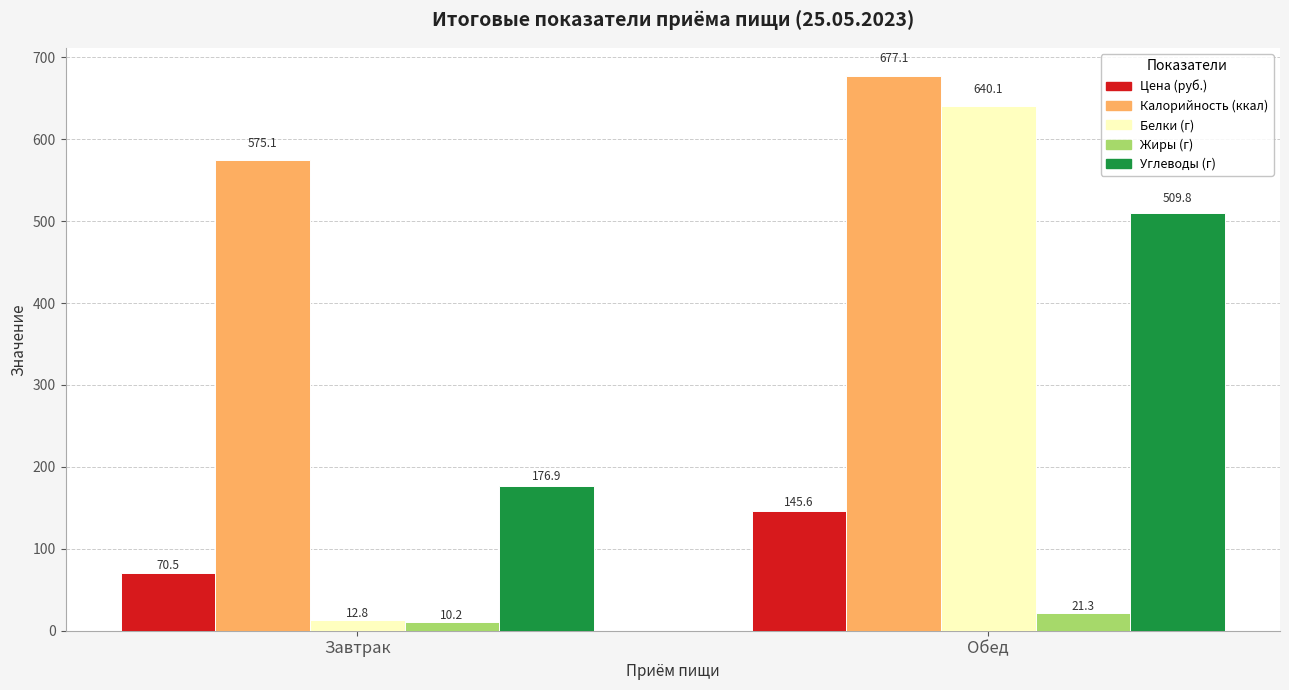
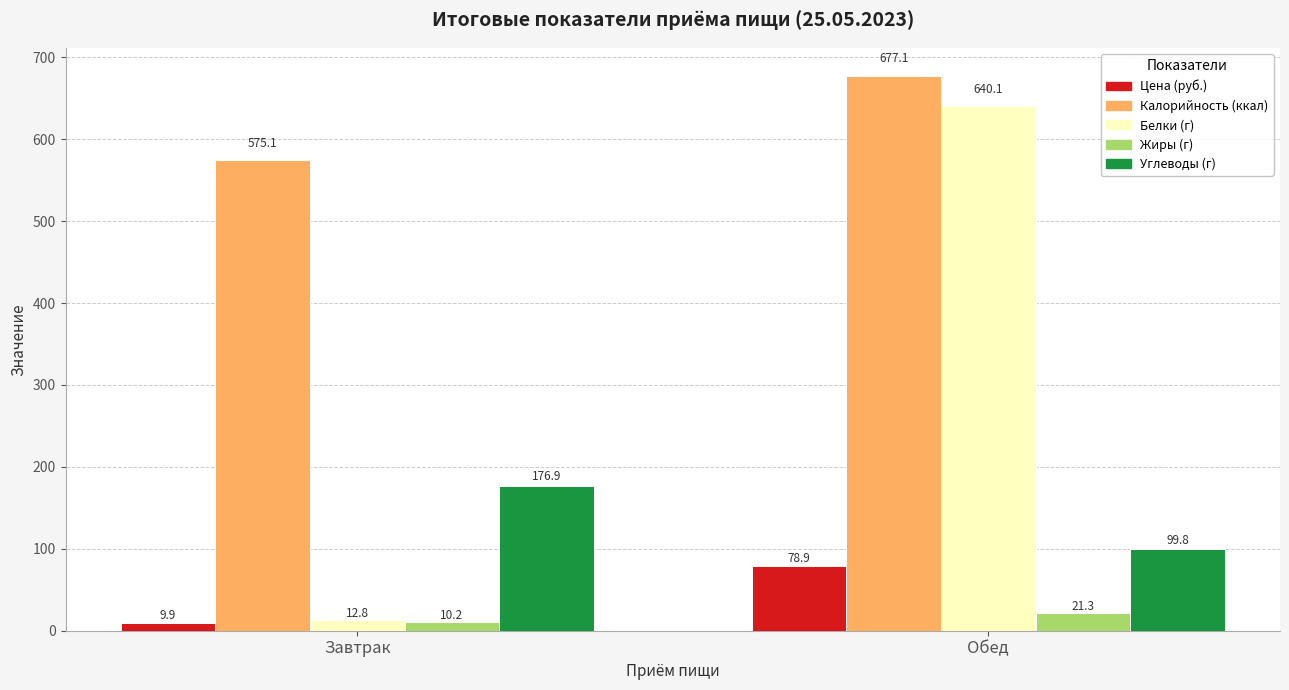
  {
    "Цена (руб.)": {
-     "Завтрак": 70.5,
-     "Обед": 145.6
+     "Завтрак": 9.9,
+     "Обед": 78.9
    },
    "Калорийность (ккал)": {
      "Завтрак": 575.1,
      "Обед": 677.1
    },
    "Белки (г)": {
      "Завтрак": 12.8,
      "Обед": 640.1
    },
    "Жиры (г)": {
      "Завтрак": 10.2,
      "Обед": 21.3
    },
    "Углеводы (г)": {
      "Завтрак": 176.9,
-     "Обед": 509.8
+     "Обед": 99.8
    }
  }
